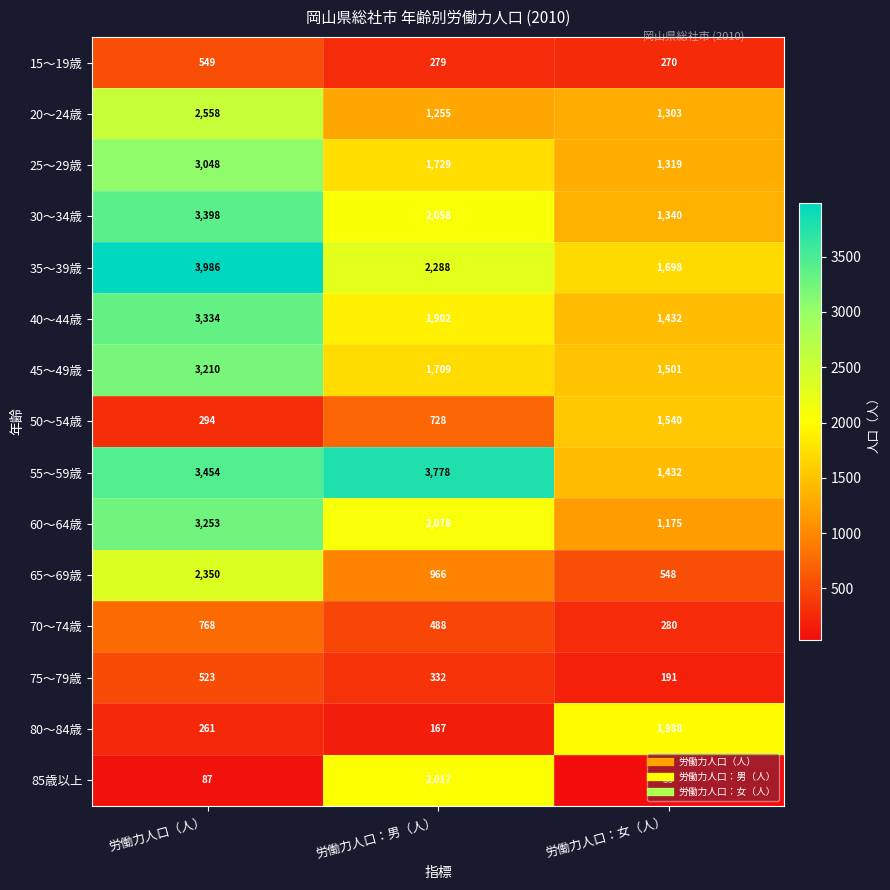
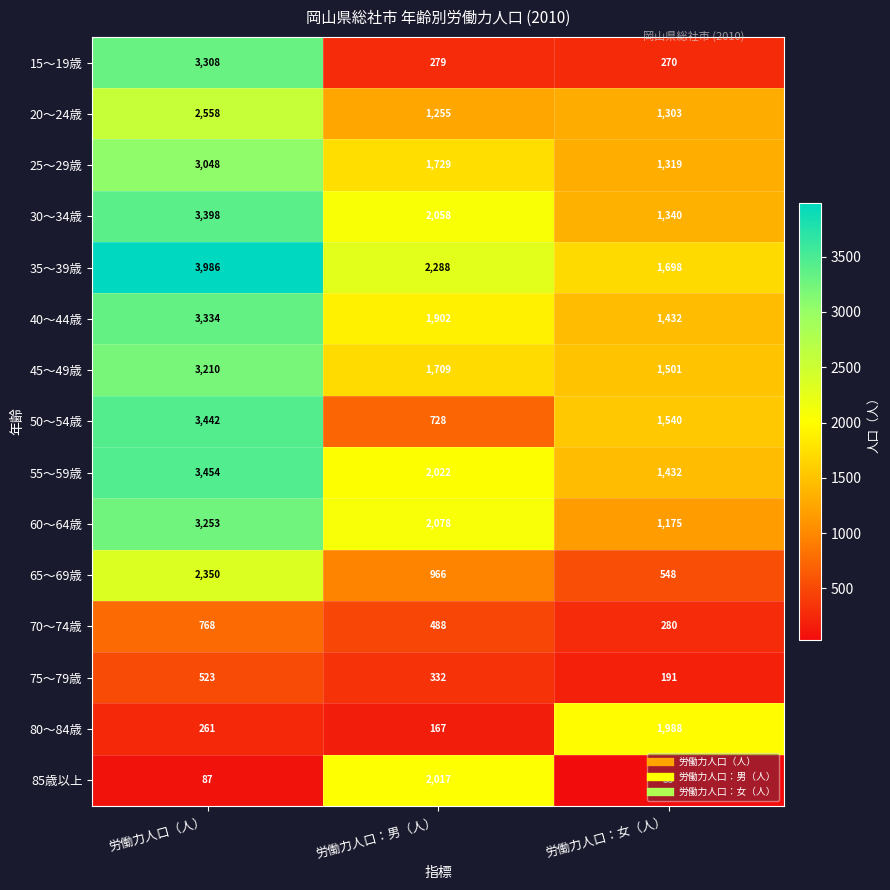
  {
    "15～19歳": {
-     "労働力人口（人）": "549",
+     "労働力人口（人）": "3,308",
      "労働力人口：男（人）": "279",
      "労働力人口：女（人）": "270"
    },
    "20～24歳": {
      "労働力人口（人）": "2,558",
      "労働力人口：男（人）": "1,255",
      "労働力人口：女（人）": "1,303"
    },
    "25～29歳": {
      "労働力人口（人）": "3,048",
      "労働力人口：男（人）": "1,729",
      "労働力人口：女（人）": "1,319"
    },
    "30～34歳": {
      "労働力人口（人）": "3,398",
      "労働力人口：男（人）": "2,058",
      "労働力人口：女（人）": "1,340"
    },
    "35～39歳": {
      "労働力人口（人）": "3,986",
      "労働力人口：男（人）": "2,288",
      "労働力人口：女（人）": "1,698"
    },
    "40～44歳": {
      "労働力人口（人）": "3,334",
      "労働力人口：男（人）": "1,902",
      "労働力人口：女（人）": "1,432"
    },
    "45～49歳": {
      "労働力人口（人）": "3,210",
      "労働力人口：男（人）": "1,709",
      "労働力人口：女（人）": "1,501"
    },
    "50～54歳": {
-     "労働力人口（人）": "294",
+     "労働力人口（人）": "3,442",
      "労働力人口：男（人）": "728",
      "労働力人口：女（人）": "1,540"
    },
    "55～59歳": {
      "労働力人口（人）": "3,454",
-     "労働力人口：男（人）": "3,778",
+     "労働力人口：男（人）": "2,022",
      "労働力人口：女（人）": "1,432"
    },
    "60～64歳": {
      "労働力人口（人）": "3,253",
      "労働力人口：男（人）": "2,078",
      "労働力人口：女（人）": "1,175"
    },
    "65～69歳": {
      "労働力人口（人）": "2,350",
      "労働力人口：男（人）": "966",
      "労働力人口：女（人）": "548"
    },
    "70～74歳": {
      "労働力人口（人）": "768",
      "労働力人口：男（人）": "488",
      "労働力人口：女（人）": "280"
    },
    "75～79歳": {
      "労働力人口（人）": "523",
      "労働力人口：男（人）": "332",
      "労働力人口：女（人）": "191"
    },
    "80～84歳": {
      "労働力人口（人）": "261",
      "労働力人口：男（人）": "167",
      "労働力人口：女（人）": "1,988"
    },
    "85歳以上": {
      "労働力人口（人）": "87",
      "労働力人口：男（人）": "2,017"
    }
  }
